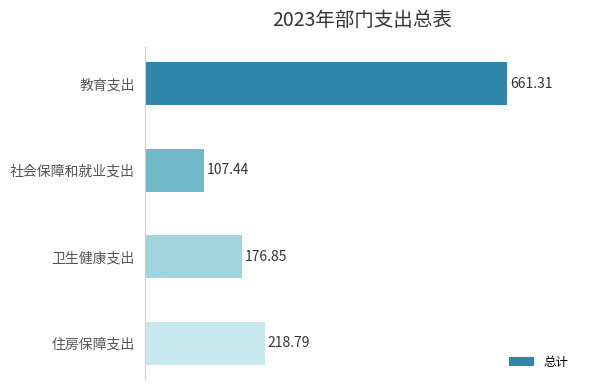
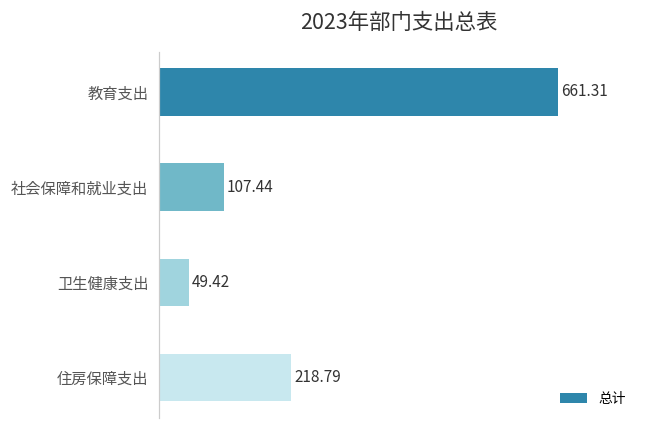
  {
    "教育支出": 661.31,
    "社会保障和就业支出": 107.44,
-   "卫生健康支出": 176.85,
+   "卫生健康支出": 49.42,
    "住房保障支出": 218.79
  }
